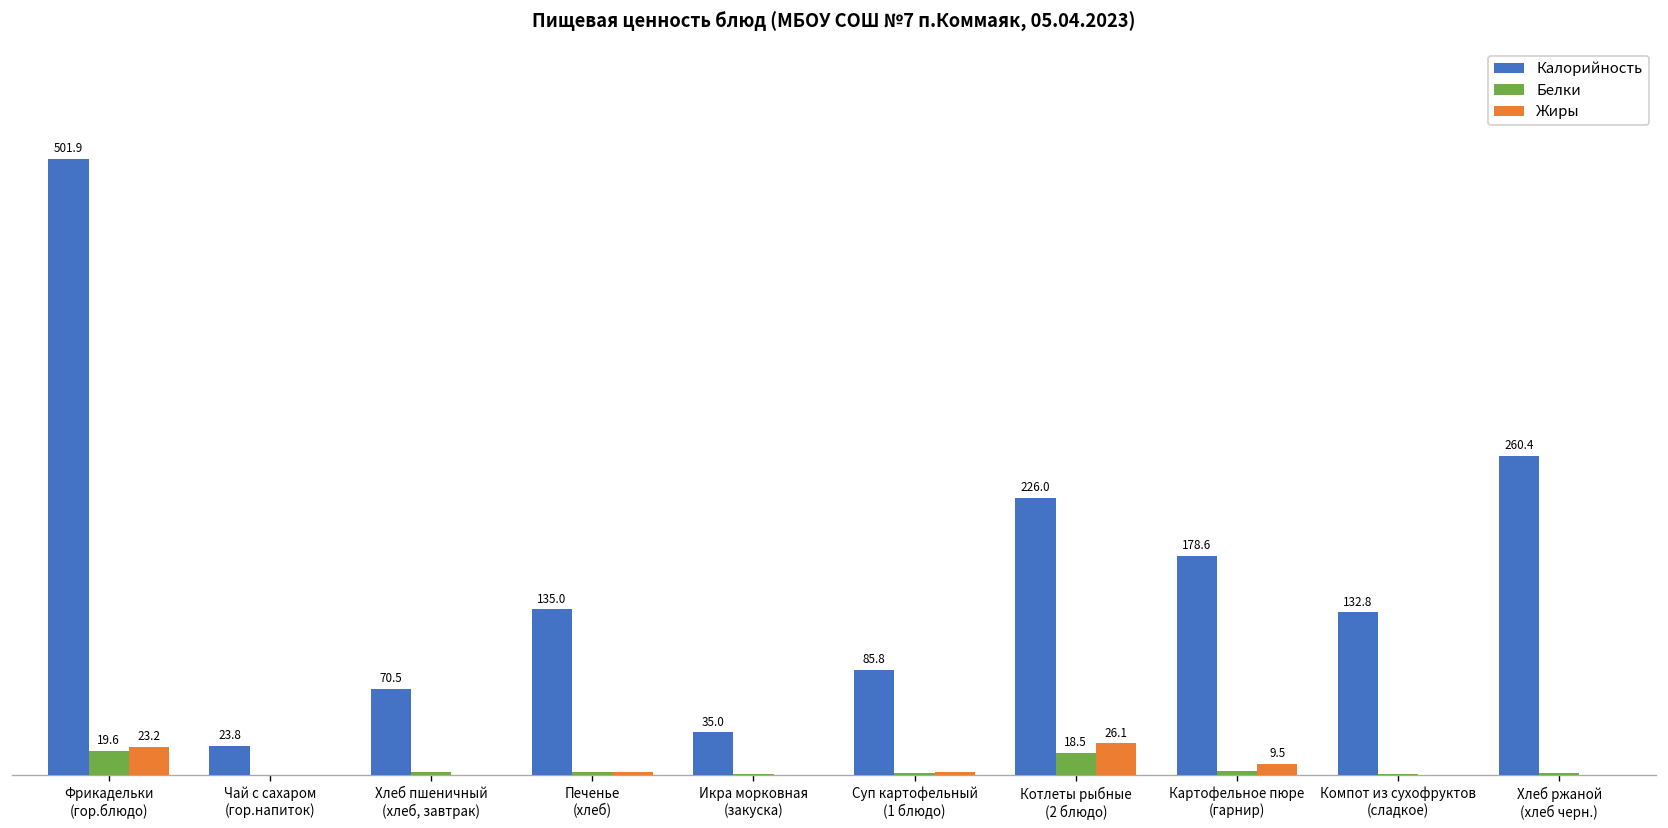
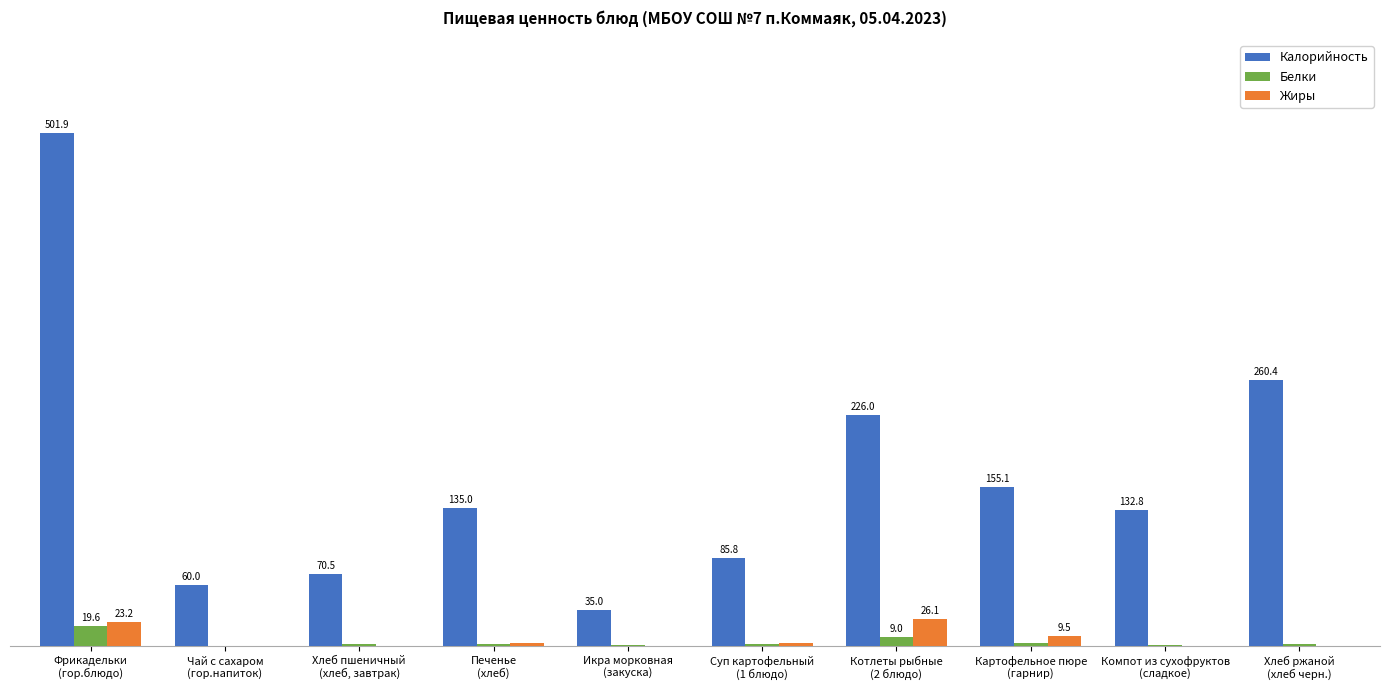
  {
    "Калорийность": {
      "Фрикадельки (гор.блюдо)": 501.9,
-     "Чай с сахаром (гор.напиток)": 23.8,
+     "Чай с сахаром (гор.напиток)": 60.0,
      "Хлеб пшеничный (хлеб, завтрак)": 70.5,
      "Печенье (хлеб)": 135.0,
      "Икра морковная (закуска)": 35.0,
      "Суп картофельный (1 блюдо)": 85.8,
      "Котлеты рыбные (2 блюдо)": 226.0,
-     "Картофельное пюре (гарнир)": 178.6,
+     "Картофельное пюре (гарнир)": 155.1,
      "Компот из сухофруктов (сладкое)": 132.8,
      "Хлеб ржаной (хлеб черн.)": 260.4
    },
    "Белки": {
      "Фрикадельки (гор.блюдо)": 19.6,
-     "Котлеты рыбные (2 блюдо)": 18.5
+     "Котлеты рыбные (2 блюдо)": 9.0
    },
    "Жиры": {
      "Фрикадельки (гор.блюдо)": 23.2,
      "Котлеты рыбные (2 блюдо)": 26.1,
      "Картофельное пюре (гарнир)": 9.5
    }
  }
